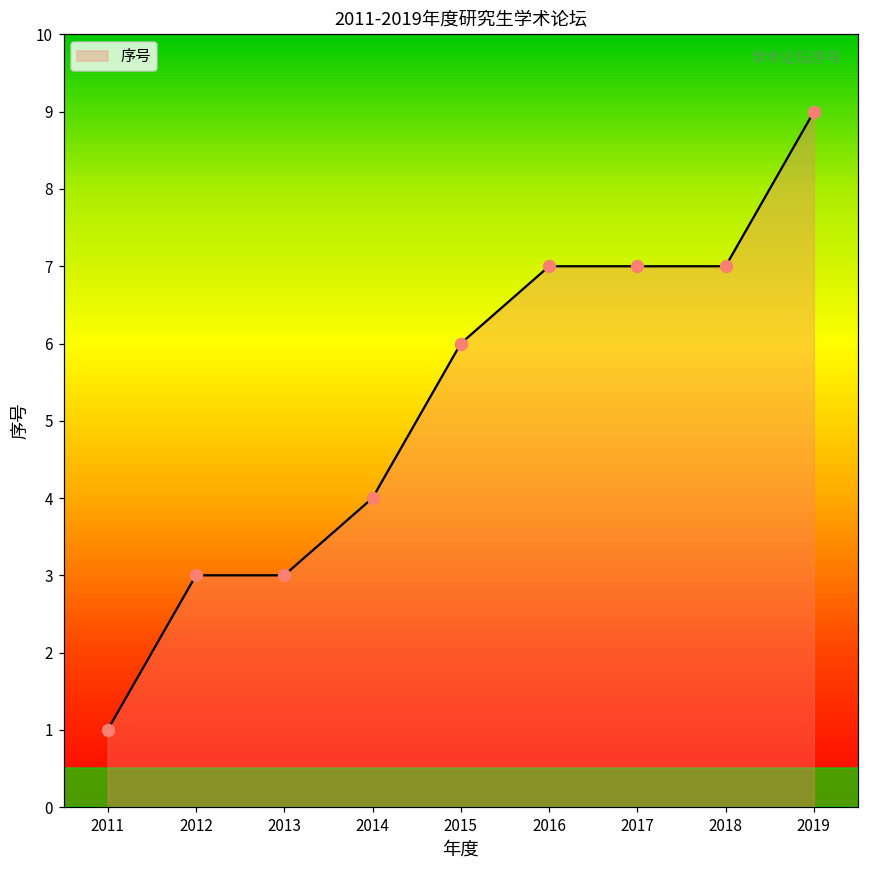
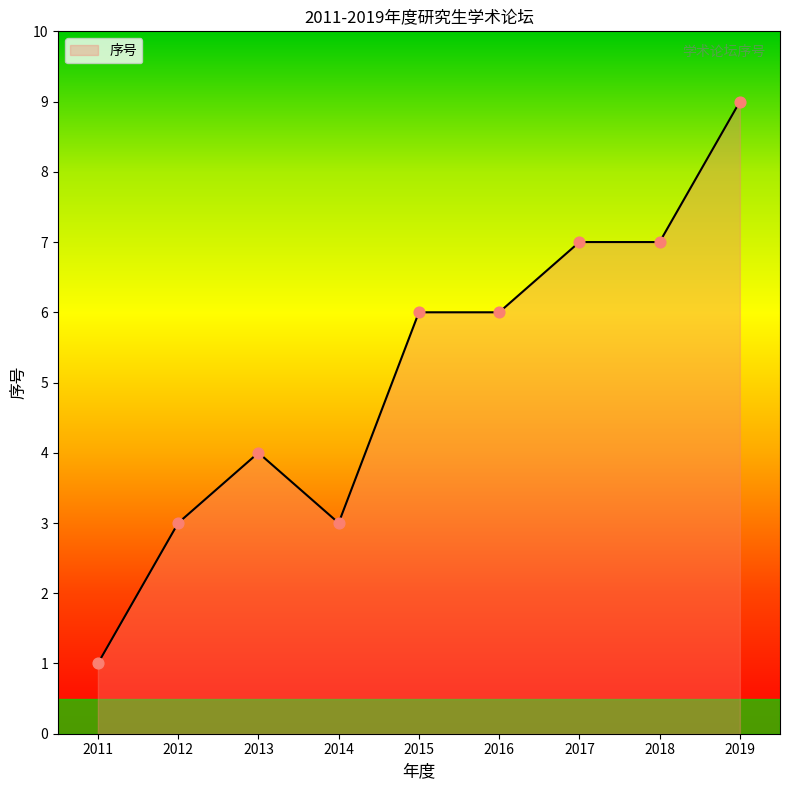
  {
    "2011": 1,
    "2012": 3,
-   "2013": 3,
-   "2014": 4,
+   "2013": 4,
+   "2014": 3,
    "2015": 6,
-   "2016": 7,
+   "2016": 6,
    "2017": 7,
    "2018": 7,
    "2019": 9
  }
